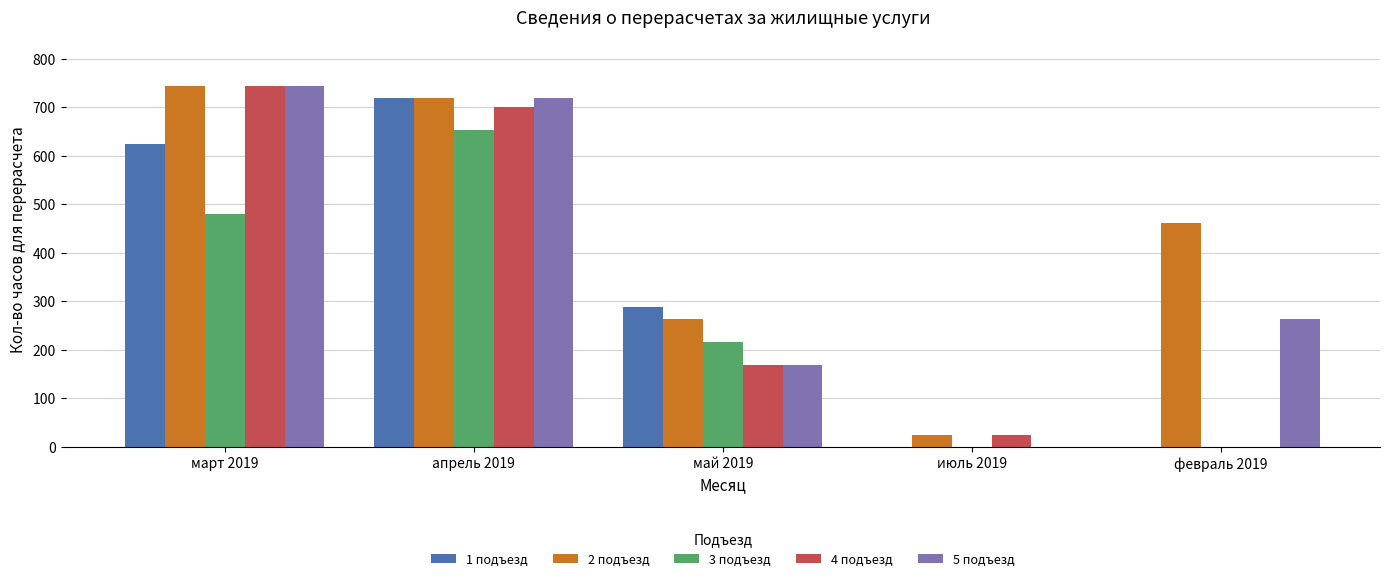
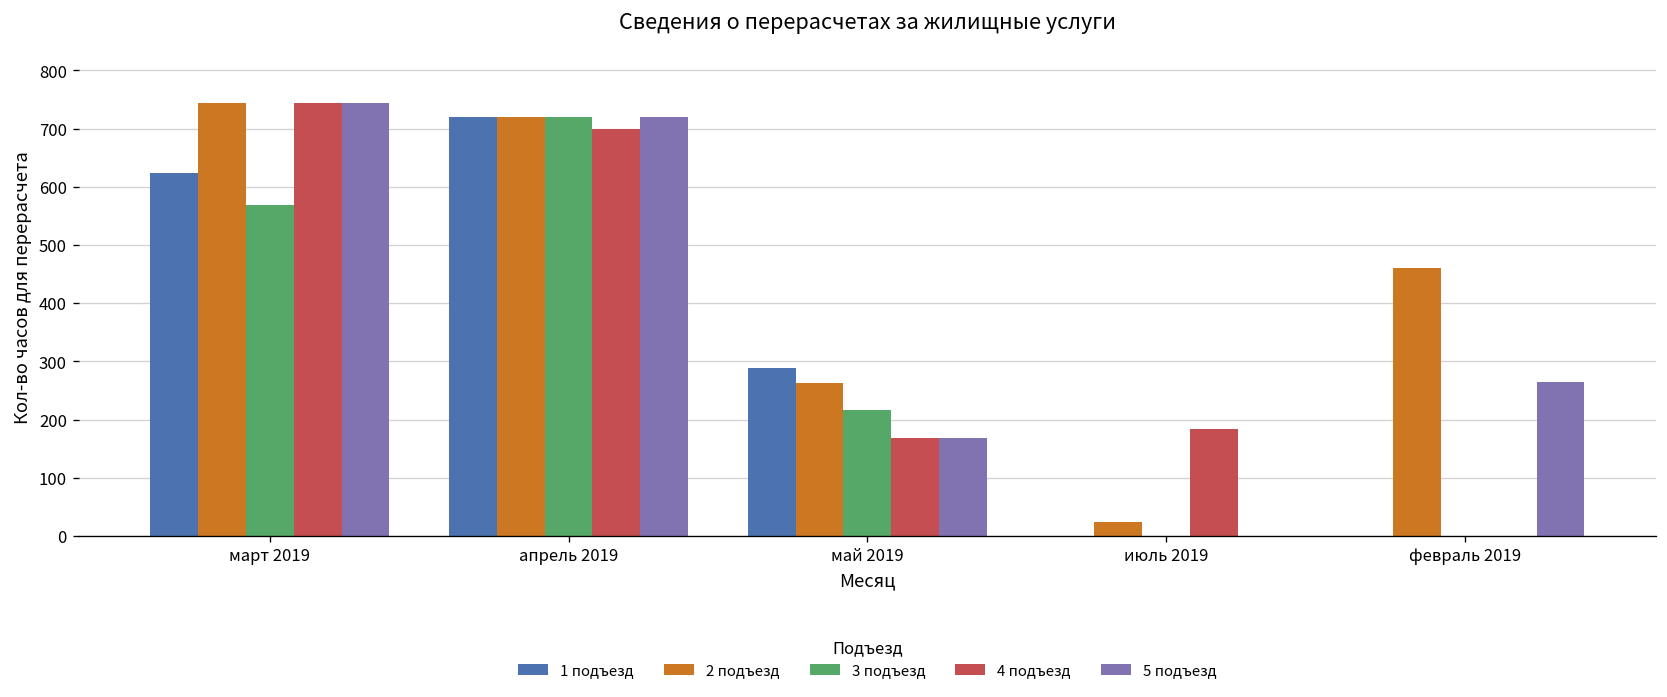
  {
    "2 подъезд": {
      "март 2019": 740,
      "апрель 2019": 720,
      "май 2019": 260,
      "июль 2019": 20,
      "февраль 2019": 460
    },
    "3 подъезд": {
-     "март 2019": 480,
-     "апрель 2019": 650,
+     "март 2019": 570,
+     "апрель 2019": 720,
      "май 2019": 220,
      "июль 2019": 0,
      "февраль 2019": 0
    },
    "4 подъезд": {
      "март 2019": 740,
      "апрель 2019": 700,
      "май 2019": 170,
-     "июль 2019": 20,
+     "июль 2019": 180,
      "февраль 2019": 0
    }
  }
